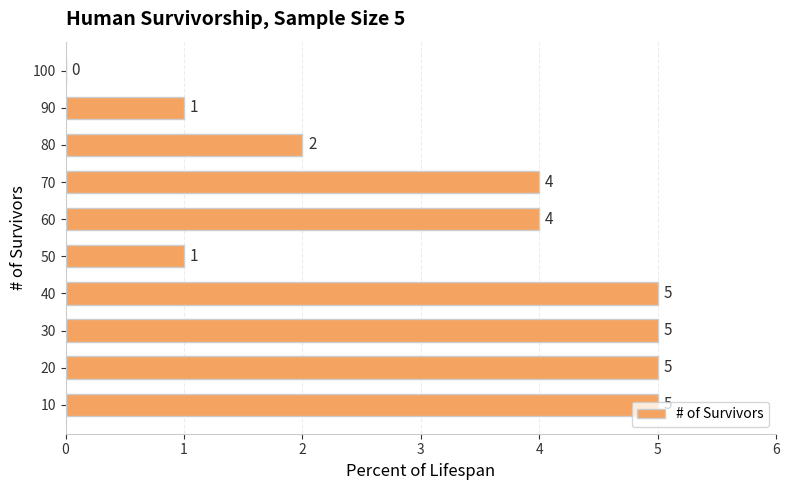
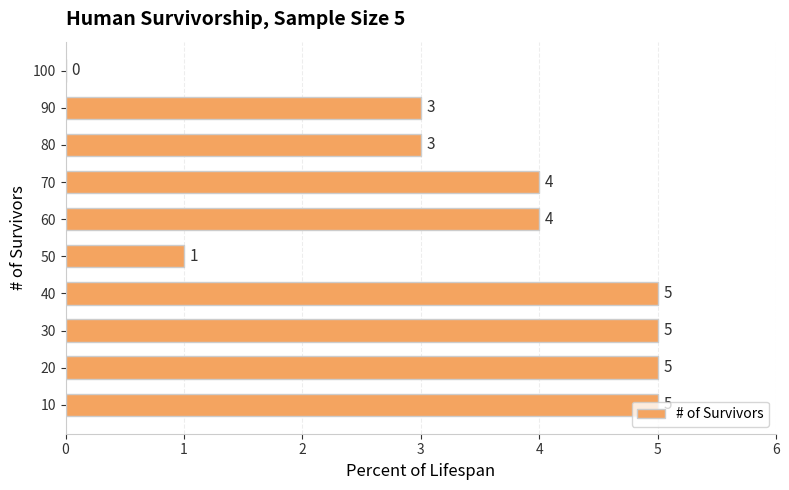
  {
    "100": 0,
-   "90": 1,
-   "80": 2,
+   "90": 3,
+   "80": 3,
    "70": 4,
    "60": 4,
    "50": 1,
    "40": 5,
    "30": 5,
    "20": 5
  }
